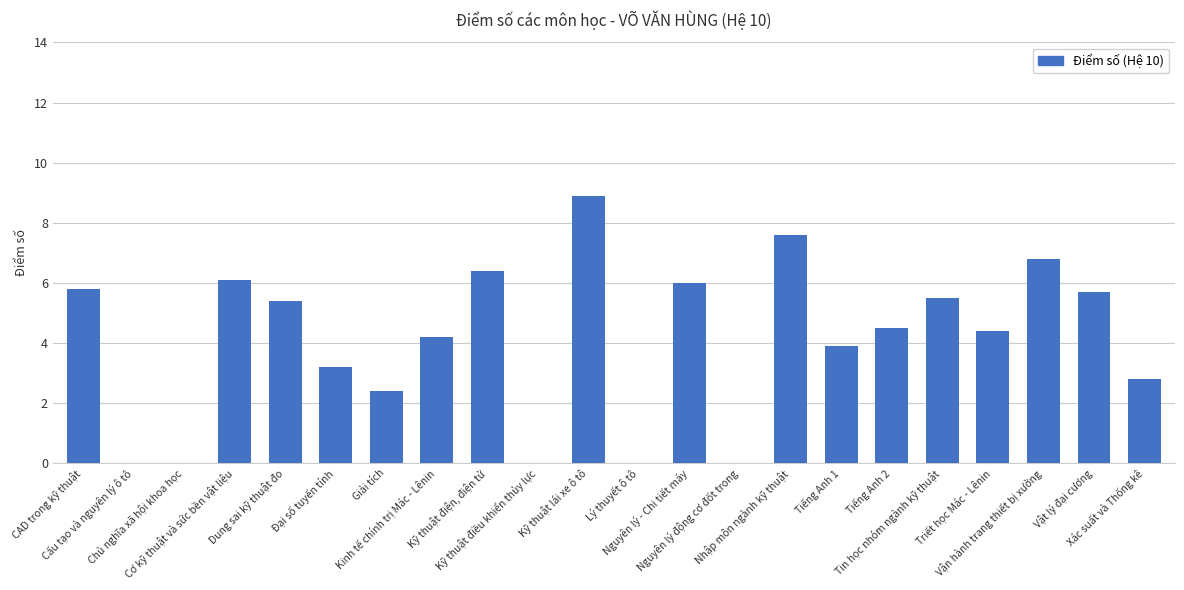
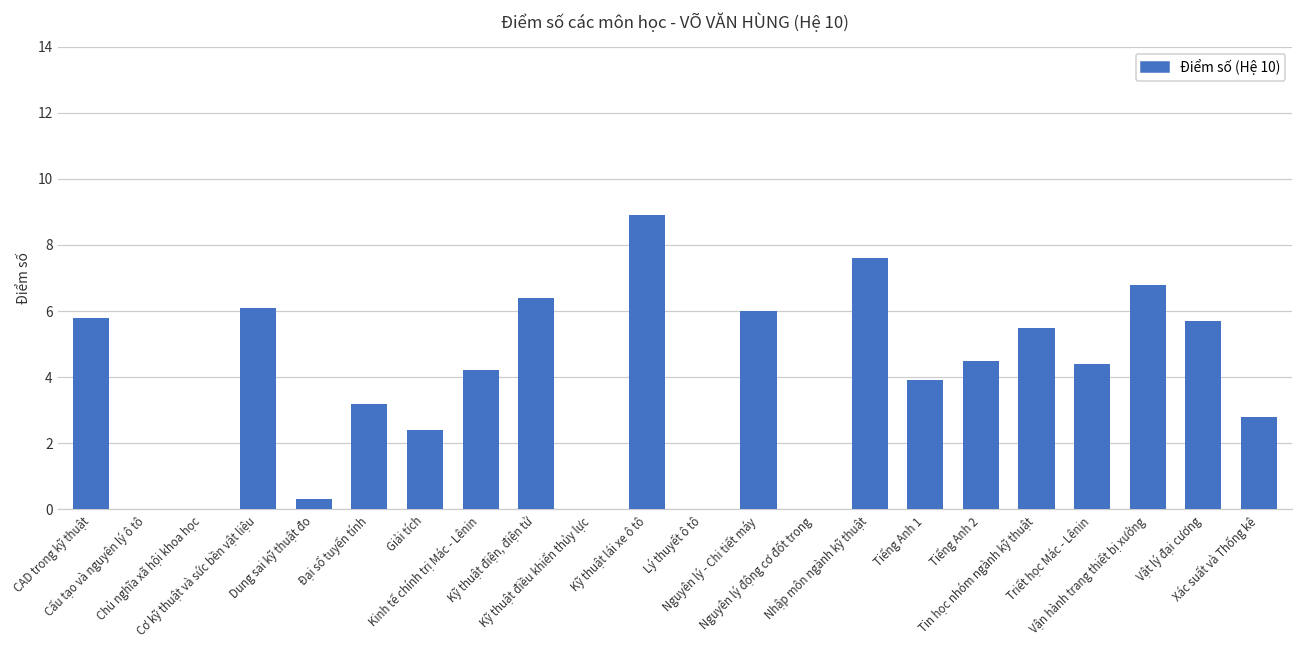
  {
    "CAD trong kỹ thuật": 5.8,
    "Cấu tạo và nguyên lý ô tô": 0.0,
    "Chủ nghĩa xã hội khoa học": 0.0,
    "Cơ kỹ thuật và sức bền vật liệu": 6.1,
-   "Dung sai kỹ thuật đo": 5.4,
+   "Dung sai kỹ thuật đo": 0.3,
    "Đại số tuyến tính": 3.2,
    "Giải tích": 2.4,
    "Kinh tế chính trị Mác - Lênin": 4.2,
    "Kỹ thuật điện, điện tử": 6.4,
    "Kỹ thuật điều khiển thủy lực": 0.0,
    "Kỹ thuật lái xe ô tô": 8.9,
    "Lý thuyết ô tô": 0.0,
    "Nguyên lý - Chi tiết máy": 6.0,
    "Nguyên lý động cơ đốt trong": 0.0,
    "Nhập môn ngành kỹ thuật": 7.6,
    "Tiếng Anh 1": 3.9,
    "Tiếng Anh 2": 4.5,
    "Tin học nhóm ngành kỹ thuật": 5.5,
    "Triết học Mác - Lênin": 4.4,
    "Vận hành trang thiết bị xưởng": 6.8,
    "Vật lý đại cương": 5.7,
    "Xác suất và Thống kê": 2.8
  }
